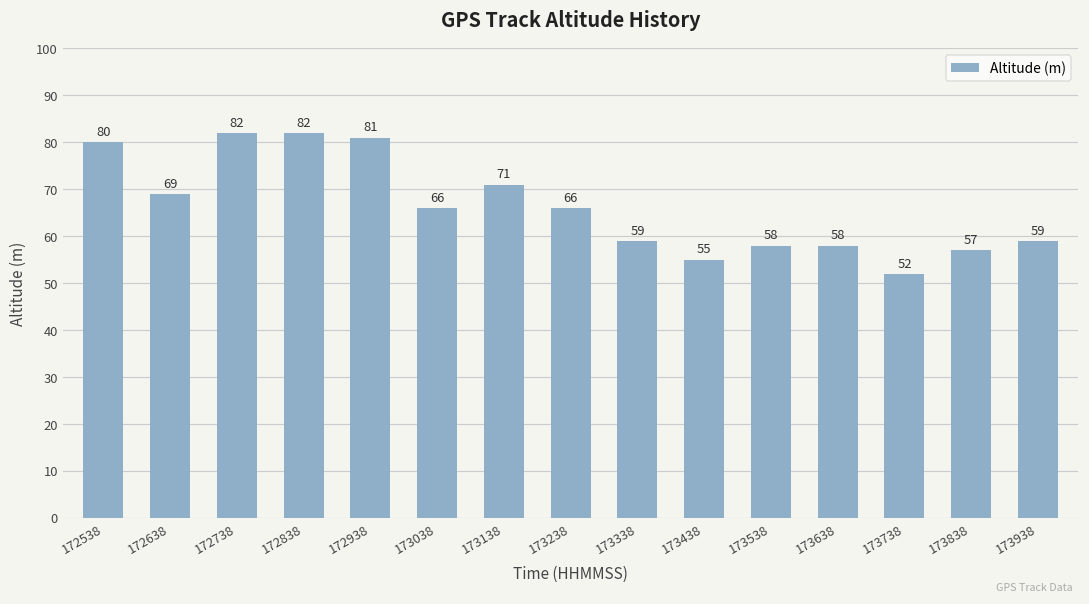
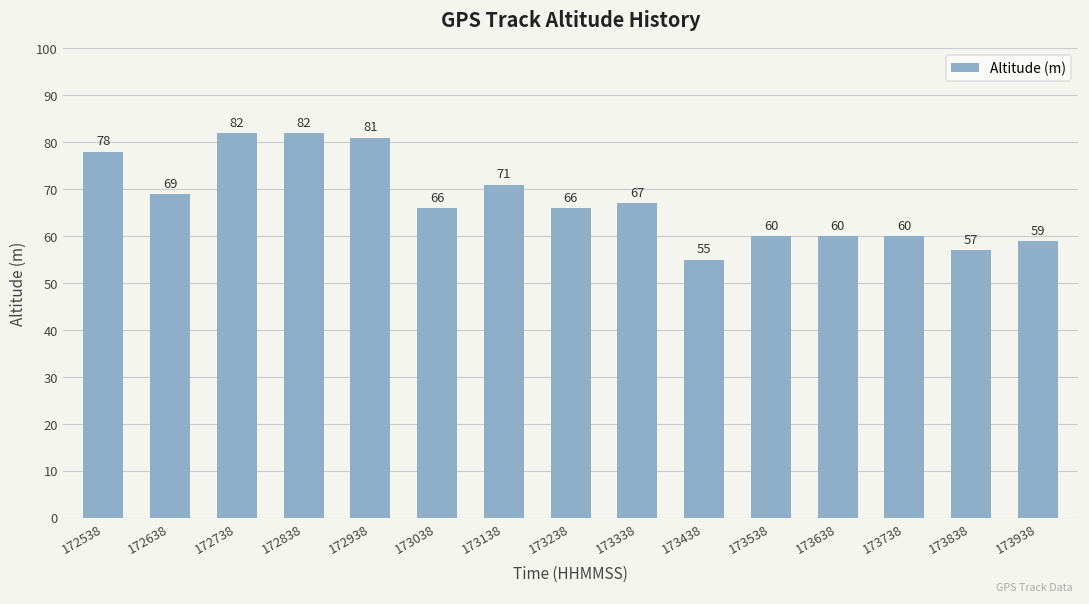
  {
-   "172538": 80,
+   "172538": 78,
    "172638": 69,
    "172738": 82,
    "172838": 82,
    "172938": 81,
    "173038": 66,
    "173138": 71,
    "173238": 66,
-   "173338": 59,
+   "173338": 67,
    "173438": 55,
-   "173538": 58,
-   "173638": 58,
-   "173738": 52,
+   "173538": 60,
+   "173638": 60,
+   "173738": 60,
    "173838": 57,
    "173938": 59
  }
